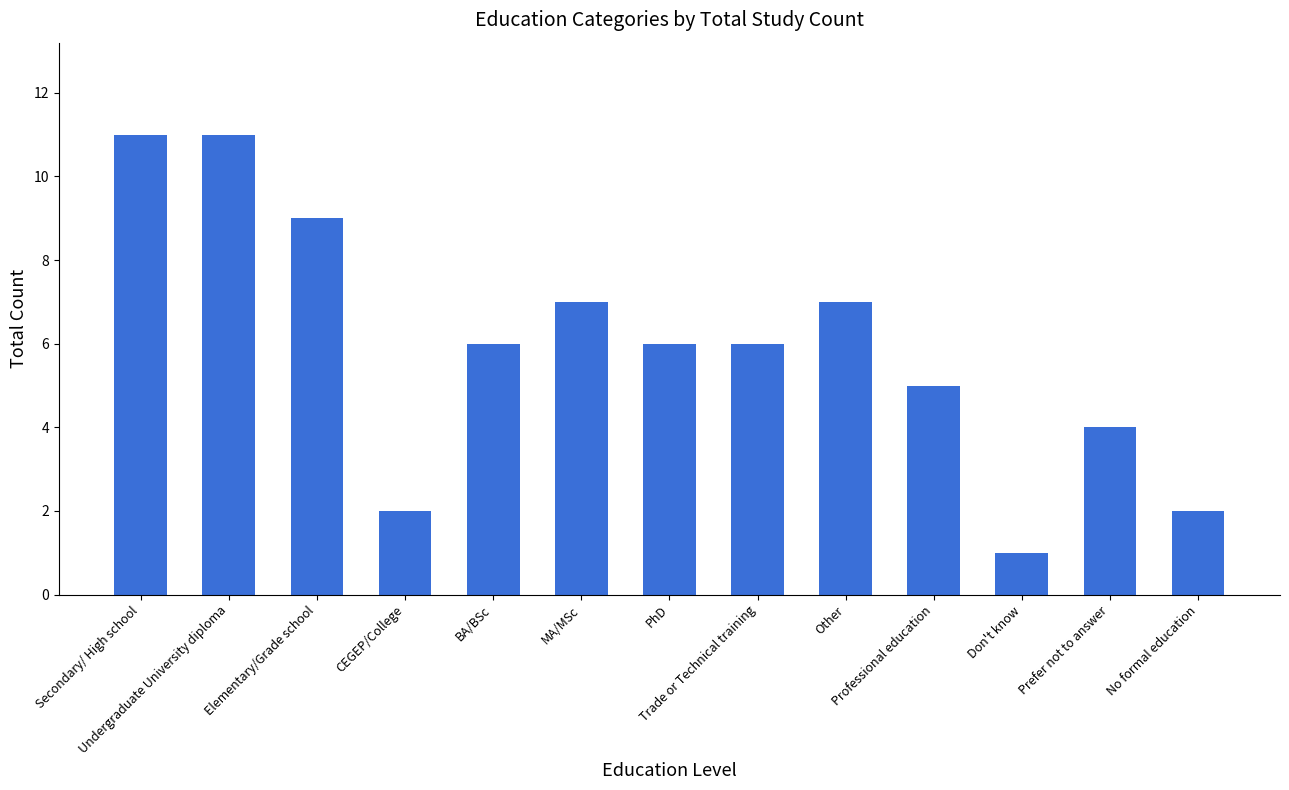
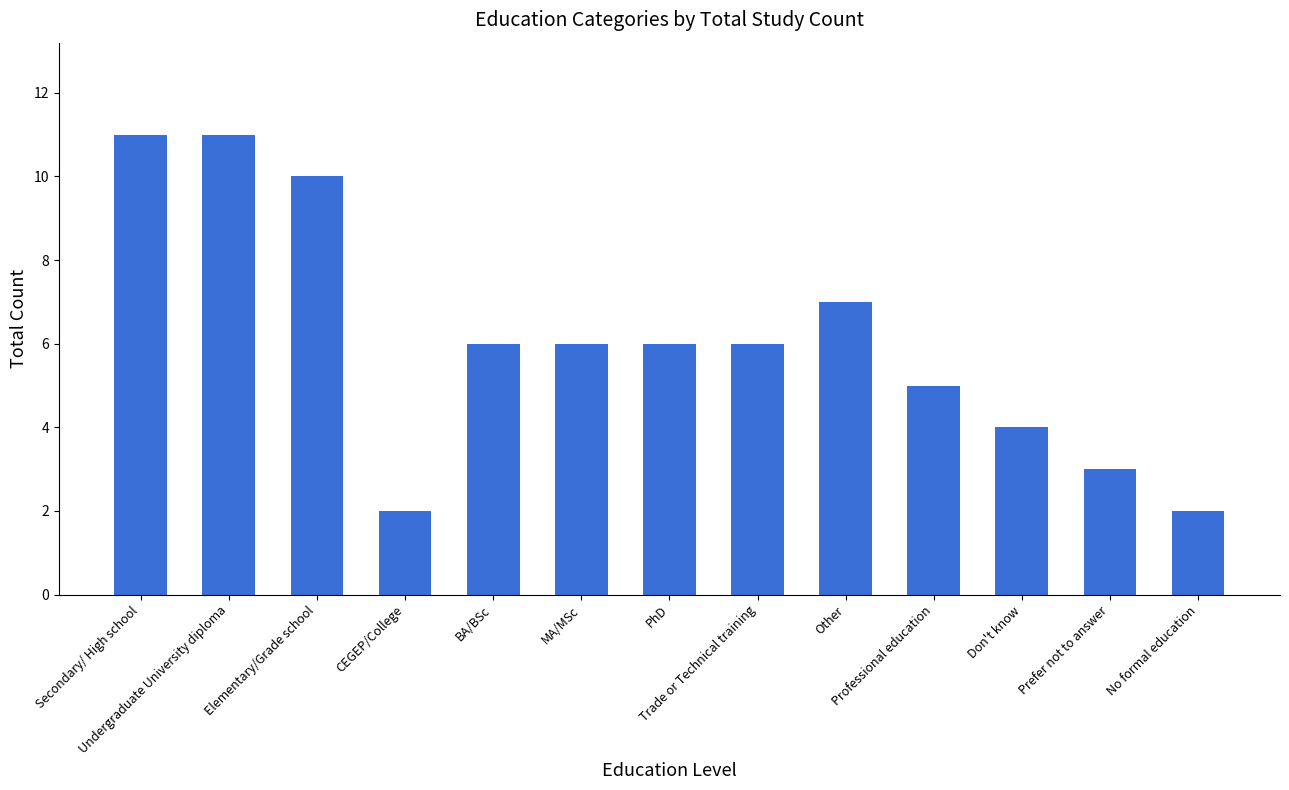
  {
    "Secondary/ High school": 11,
    "Undergraduate University diploma": 11,
-   "Elementary/Grade school": 9,
+   "Elementary/Grade school": 10,
    "CEGEP/College": 2,
    "BA/BSc": 6,
-   "MA/MSc": 7,
+   "MA/MSc": 6,
    "PhD": 6,
    "Trade or Technical training": 6,
    "Other": 7,
    "Professional education": 5,
-   "Don't know": 1,
-   "Prefer not to answer": 4,
+   "Don't know": 4,
+   "Prefer not to answer": 3,
    "No formal education": 2
  }
